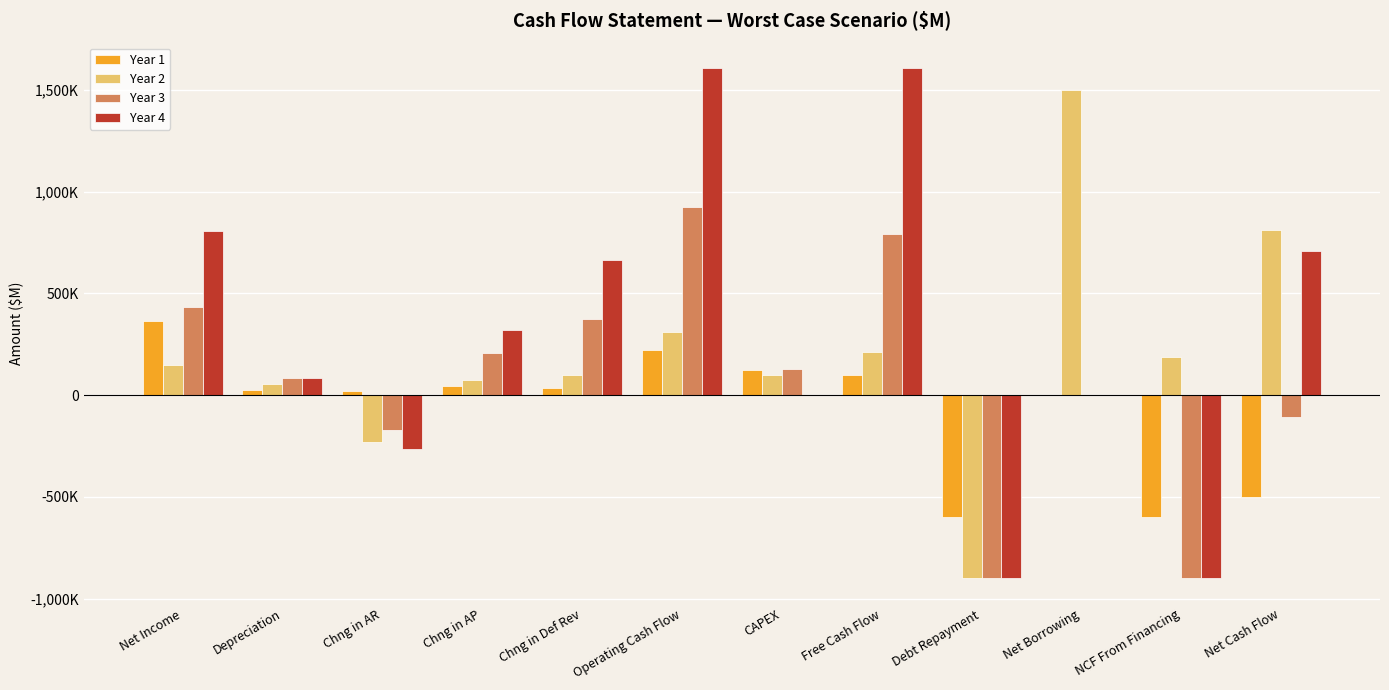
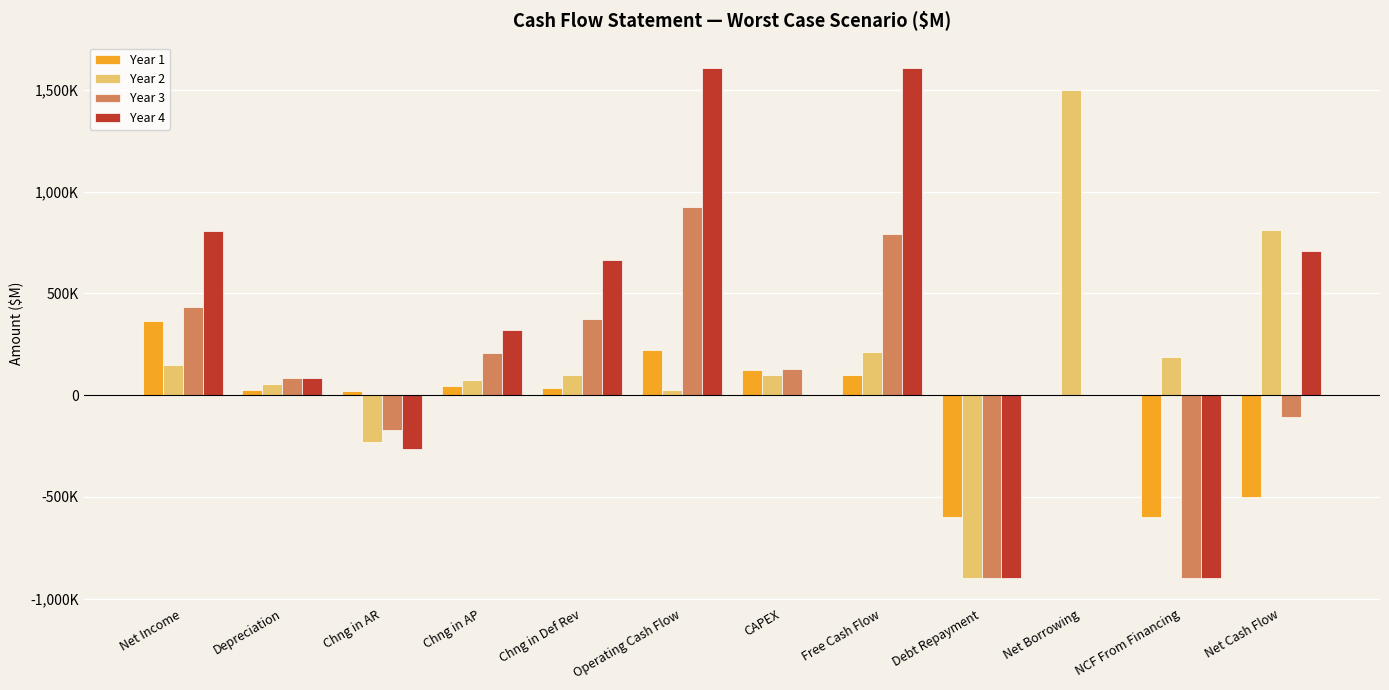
  {
    "Year 1": {
      "Net Income": "360,000",
      "Depreciation": "30,000",
      "Chng in AR": "20,000",
      "Chng in AP": "40,000",
      "Chng in Def Rev": "30,000",
      "Operating Cash Flow": "220,000",
      "CAPEX": "130,000",
      "Free Cash Flow": "100,000",
      "Debt Repayment": "-600,000",
      "Net Borrowing": "0",
      "NCF From Financing": "-600,000",
      "Net Cash Flow": "-500,000"
    },
    "Year 2": {
      "Net Income": "150,000",
      "Depreciation": "50,000",
      "Chng in AR": "-230,000",
      "Chng in AP": "70,000",
      "Chng in Def Rev": "100,000",
-     "Operating Cash Flow": "310,000",
+     "Operating Cash Flow": "20,000",
      "CAPEX": "100,000",
      "Free Cash Flow": "210,000",
      "Debt Repayment": "-900,000",
      "Net Borrowing": "1,500,000",
      "NCF From Financing": "190,000",
      "Net Cash Flow": "810,000"
    },
    "Year 3": {
      "Net Income": "430,000",
      "Depreciation": "80,000",
      "Chng in AR": "-170,000",
      "Chng in AP": "210,000",
      "Chng in Def Rev": "370,000",
      "Operating Cash Flow": "920,000",
      "CAPEX": "130,000",
      "Free Cash Flow": "790,000",
      "Debt Repayment": "-900,000",
      "Net Borrowing": "0",
      "NCF From Financing": "-900,000",
      "Net Cash Flow": "-110,000"
    },
    "Year 4": {
      "Net Income": "810,000",
      "Depreciation": "80,000",
      "Chng in AR": "-270,000",
      "Chng in AP": "320,000",
      "Chng in Def Rev": "670,000",
      "Operating Cash Flow": "1,610,000",
      "CAPEX": "0",
      "Free Cash Flow": "1,610,000",
      "Debt Repayment": "-900,000",
      "Net Borrowing": "0",
      "NCF From Financing": "-900,000",
      "Net Cash Flow": "710,000"
    }
  }
